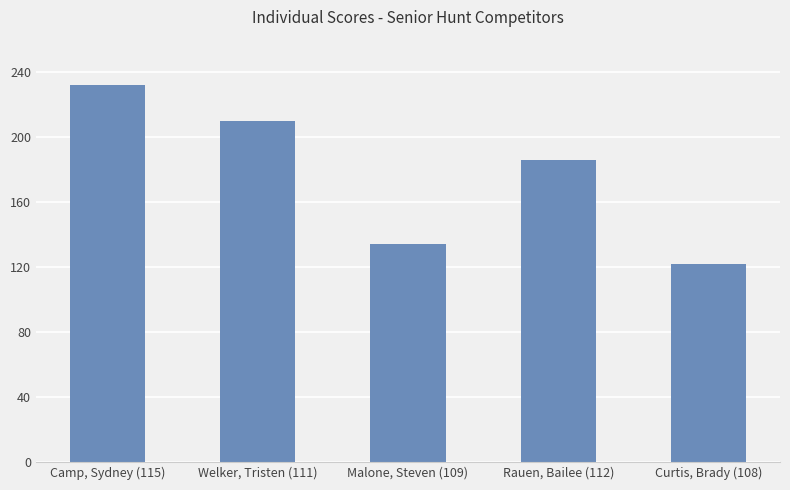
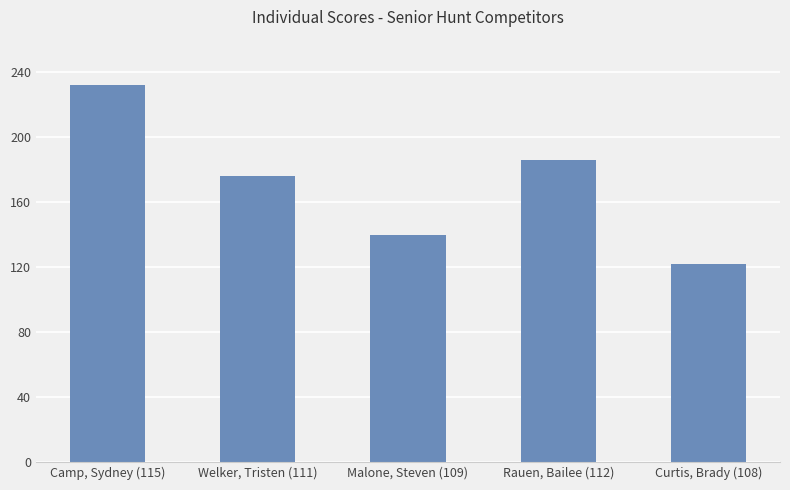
  {
    "Camp, Sydney (115)": 232,
-   "Welker, Tristen (111)": 210,
-   "Malone, Steven (109)": 134,
+   "Welker, Tristen (111)": 176,
+   "Malone, Steven (109)": 140,
    "Rauen, Bailee (112)": 186,
    "Curtis, Brady (108)": 122
  }
